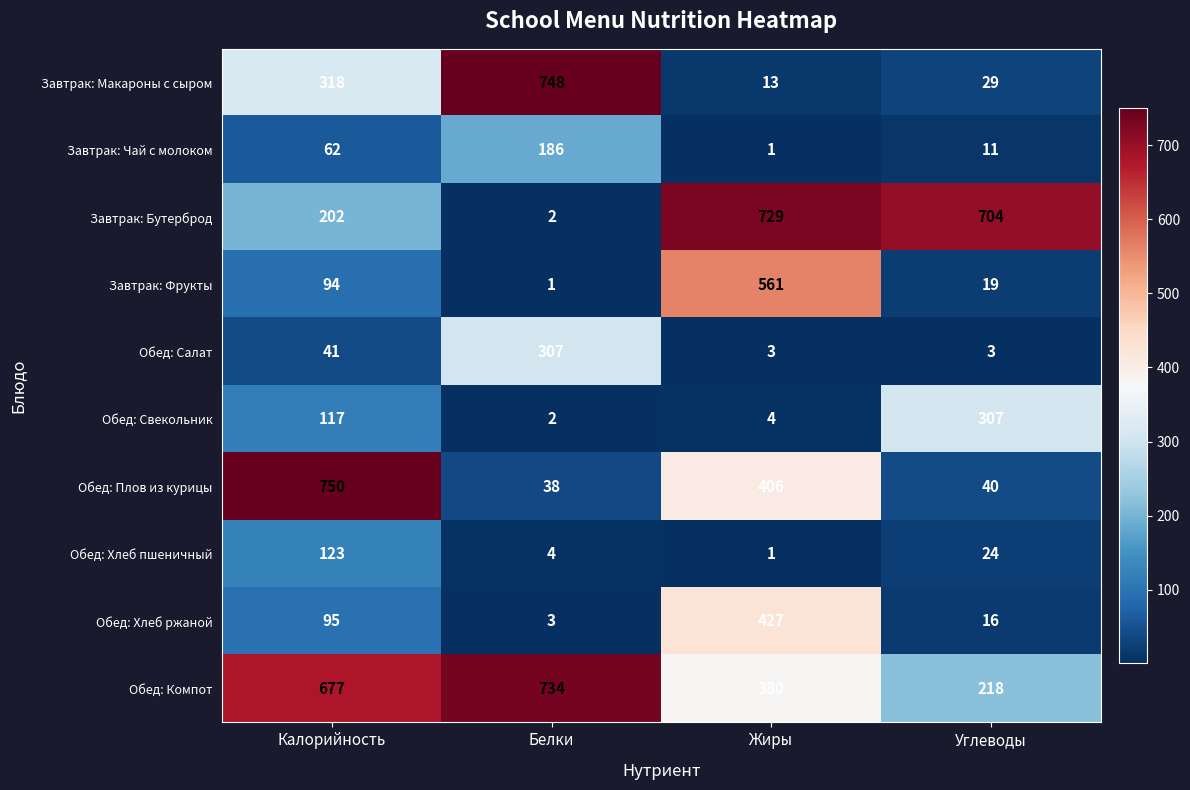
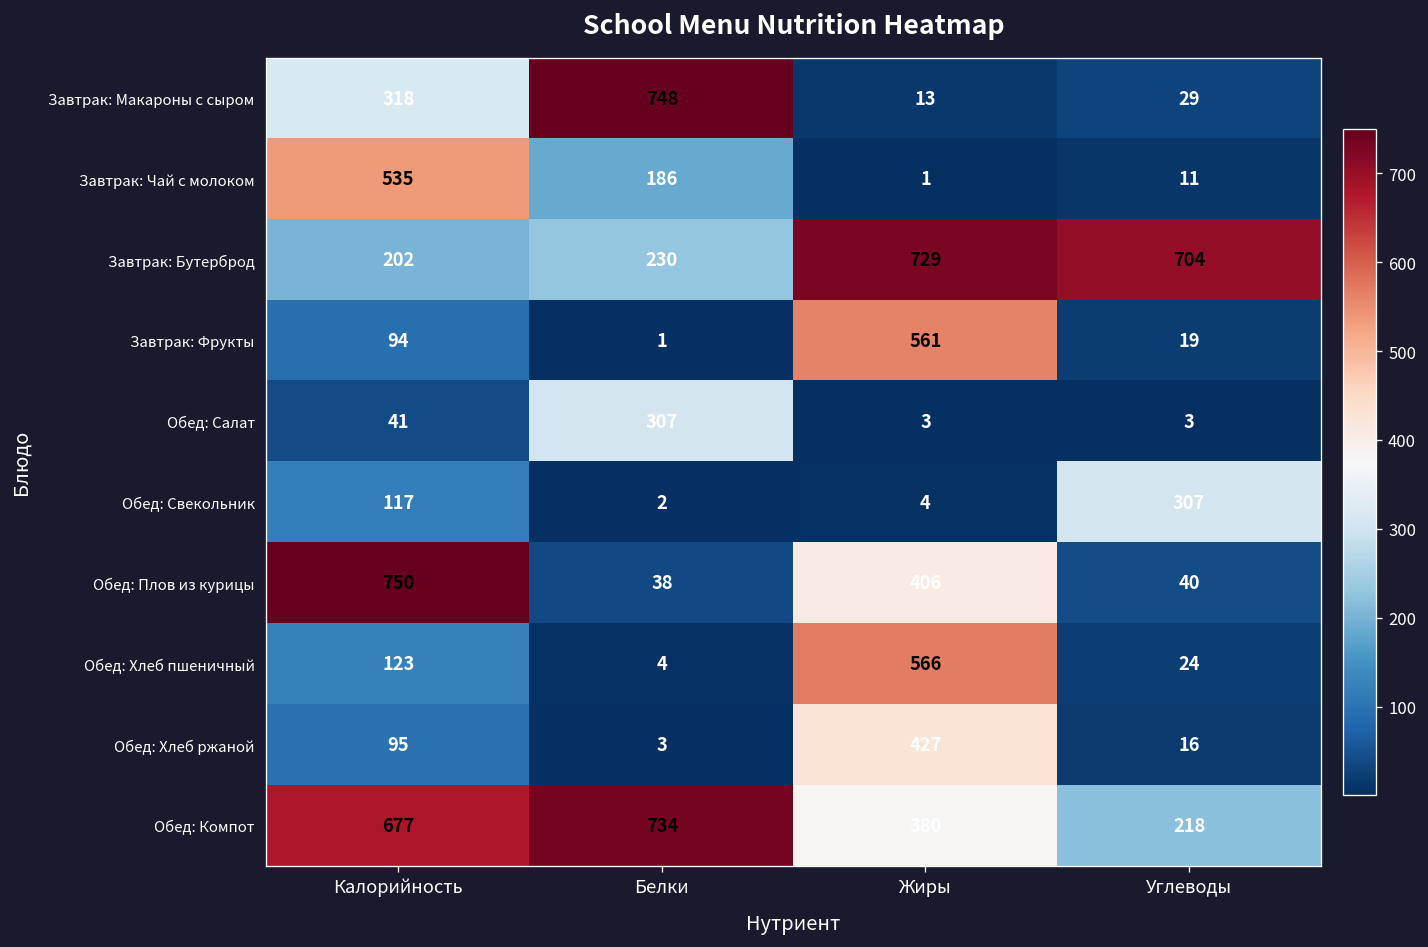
  {
    "Завтрак: Макароны с сыром": {
      "Белки": 748,
      "Жиры": 13,
      "Углеводы": 29
    },
    "Завтрак: Чай с молоком": {
-     "Калорийность": 62,
+     "Калорийность": 535,
      "Белки": 186,
      "Жиры": 1,
      "Углеводы": 11
    },
    "Завтрак: Бутерброд": {
      "Калорийность": 202,
-     "Белки": 2,
+     "Белки": 230,
      "Жиры": 729,
      "Углеводы": 704
    },
    "Завтрак: Фрукты": {
      "Калорийность": 94,
      "Белки": 1,
      "Жиры": 561,
      "Углеводы": 19
    },
    "Обед: Салат": {
      "Калорийность": 41,
      "Жиры": 3,
      "Углеводы": 3
    },
    "Обед: Свекольник": {
      "Калорийность": 117,
      "Белки": 2,
      "Жиры": 4
    },
    "Обед: Плов из курицы": {
      "Калорийность": 750,
      "Белки": 38,
      "Углеводы": 40
    },
    "Обед: Хлеб пшеничный": {
      "Калорийность": 123,
      "Белки": 4,
-     "Жиры": 1,
+     "Жиры": 566,
      "Углеводы": 24
    },
    "Обед: Хлеб ржаной": {
      "Калорийность": 95,
      "Белки": 3,
      "Углеводы": 16
    },
    "Обед: Компот": {
      "Калорийность": 677,
      "Белки": 734,
      "Углеводы": 218
    }
  }
